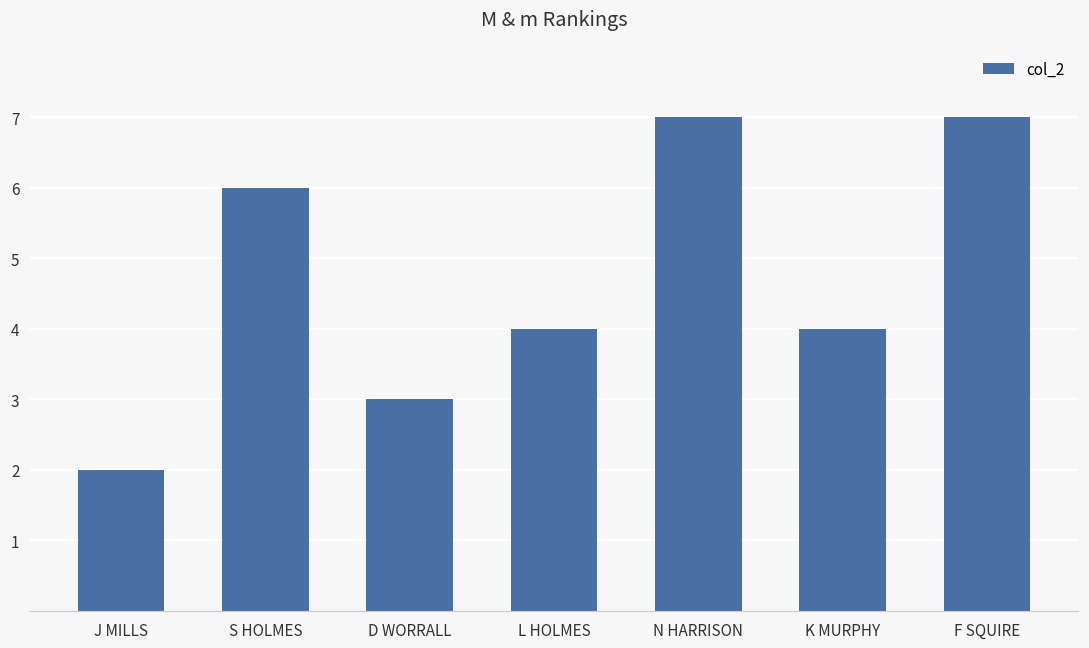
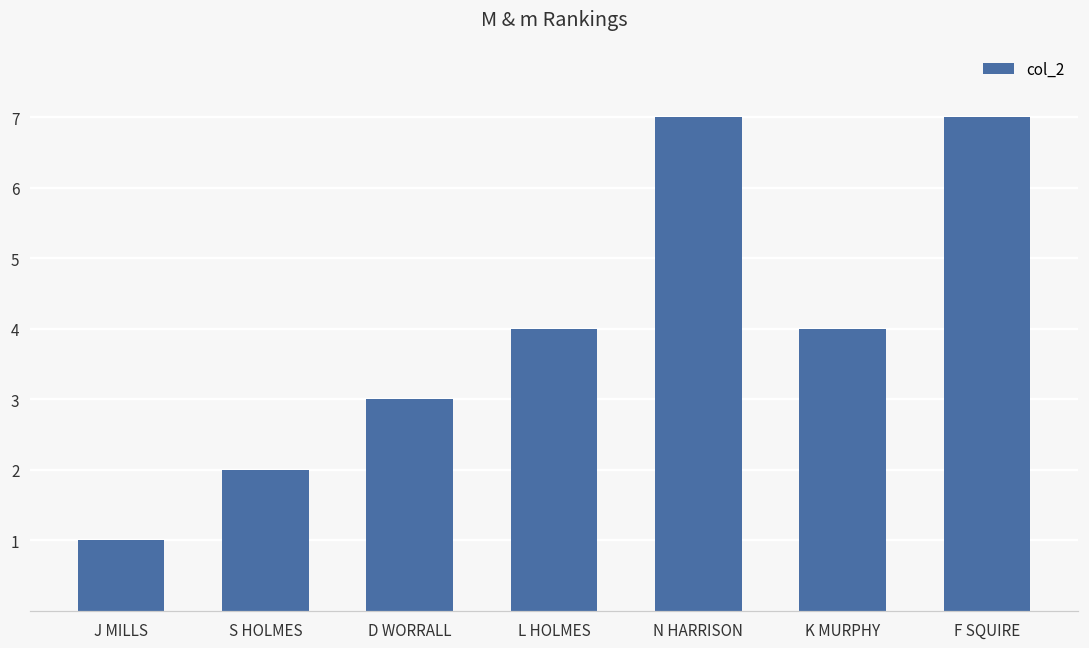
  {
-   "J MILLS": 2,
-   "S HOLMES": 6,
+   "J MILLS": 1,
+   "S HOLMES": 2,
    "D WORRALL": 3,
    "L HOLMES": 4,
    "N HARRISON": 7,
    "K MURPHY": 4,
    "F SQUIRE": 7
  }
